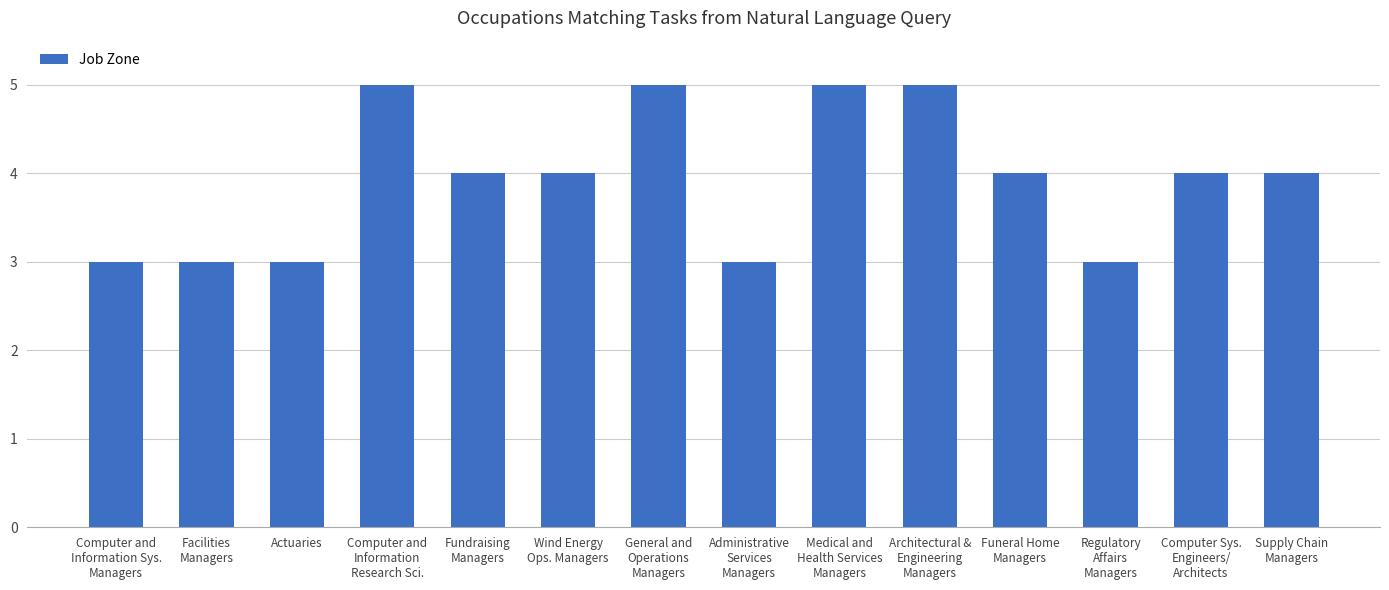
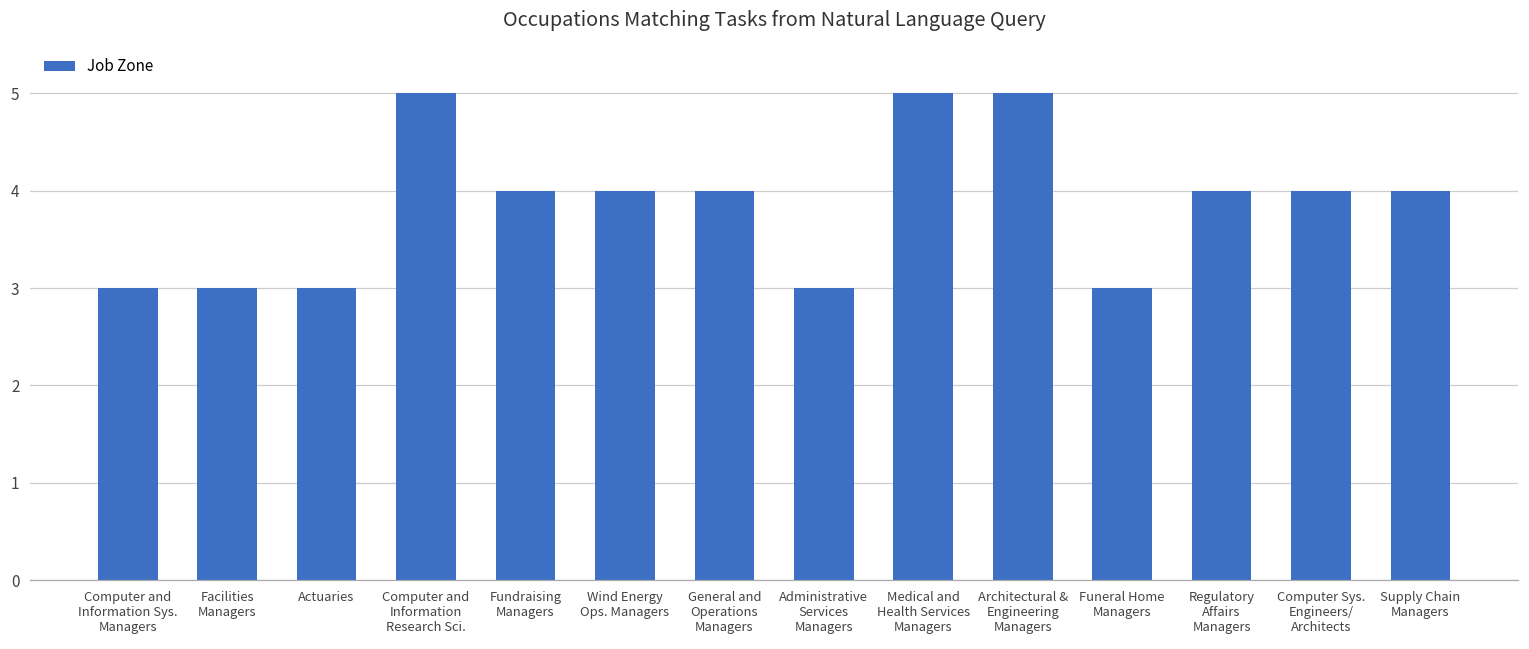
  {
    "Computer and Information Sys. Managers": 3,
    "Facilities Managers": 3,
    "Actuaries": 3,
    "Computer and Information Research Sci.": 5,
    "Fundraising Managers": 4,
    "Wind Energy Ops. Managers": 4,
-   "General and Operations Managers": 5,
+   "General and Operations Managers": 4,
    "Administrative Services Managers": 3,
    "Medical and Health Services Managers": 5,
    "Architectural & Engineering Managers": 5,
-   "Funeral Home Managers": 4,
-   "Regulatory Affairs Managers": 3,
+   "Funeral Home Managers": 3,
+   "Regulatory Affairs Managers": 4,
    "Computer Sys. Engineers/ Architects": 4,
    "Supply Chain Managers": 4
  }
